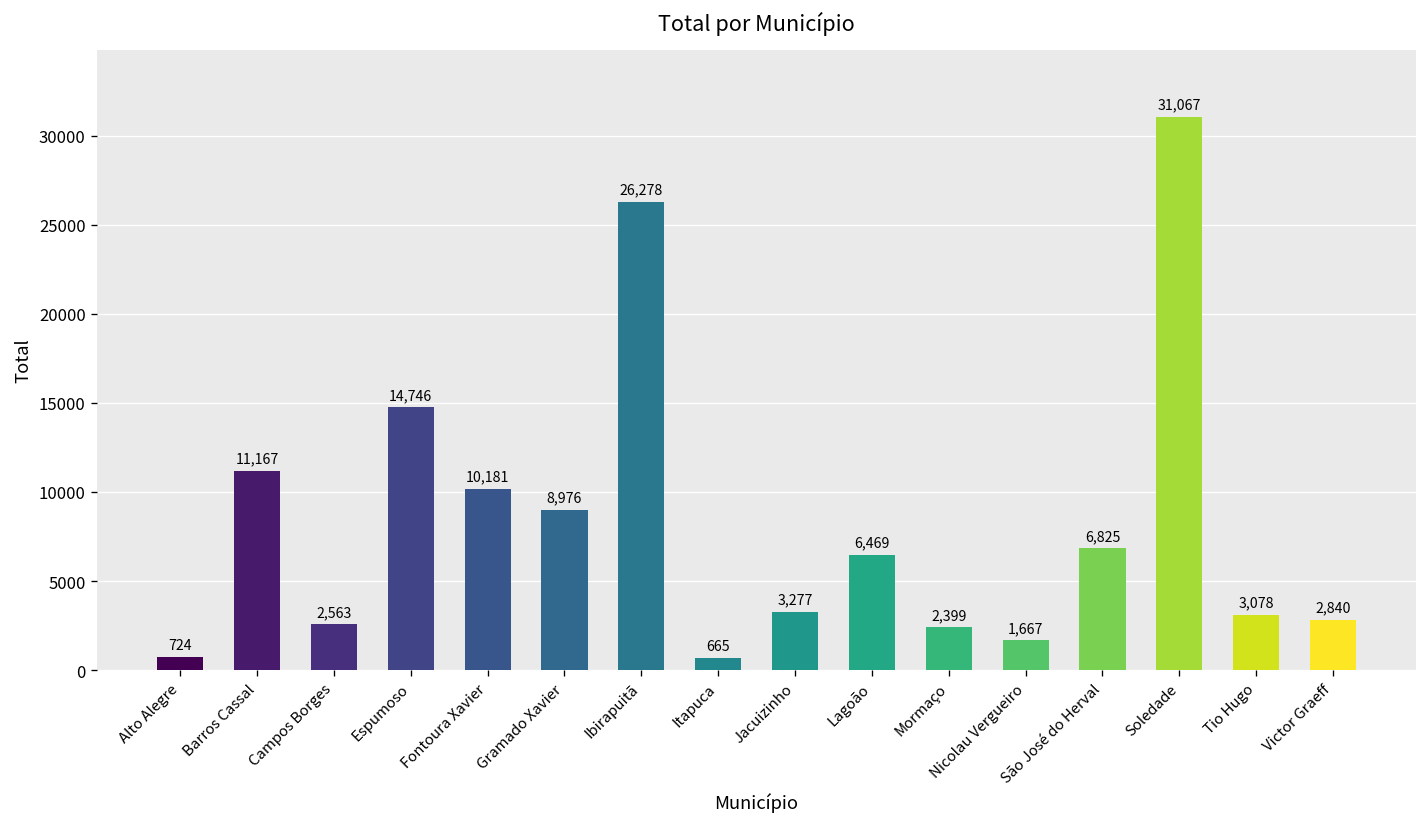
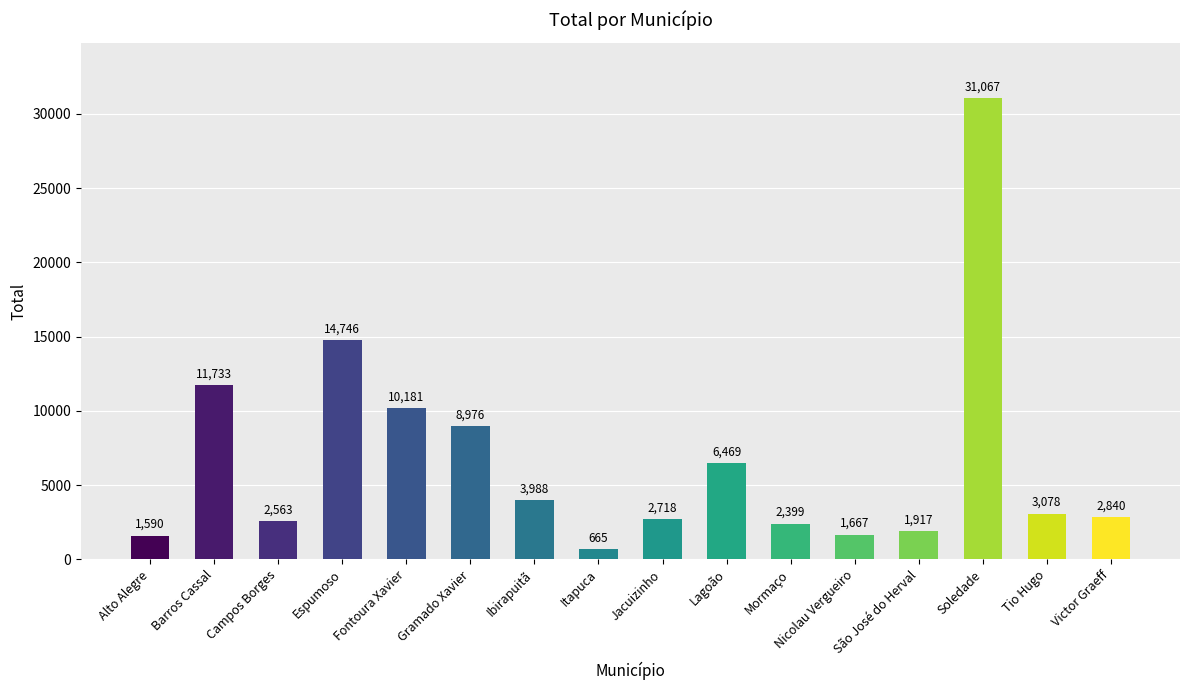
  {
-   "Alto Alegre": "724",
-   "Barros Cassal": "11,167",
+   "Alto Alegre": "1,590",
+   "Barros Cassal": "11,733",
    "Campos Borges": "2,563",
    "Espumoso": "14,746",
    "Fontoura Xavier": "10,181",
    "Gramado Xavier": "8,976",
-   "Ibirapuitã": "26,278",
+   "Ibirapuitã": "3,988",
    "Itapuca": "665",
-   "Jacuizinho": "3,277",
+   "Jacuizinho": "2,718",
    "Lagoão": "6,469",
    "Mormaço": "2,399",
    "Nicolau Vergueiro": "1,667",
-   "São José do Herval": "6,825",
+   "São José do Herval": "1,917",
    "Soledade": "31,067",
    "Tio Hugo": "3,078",
    "Victor Graeff": "2,840"
  }
